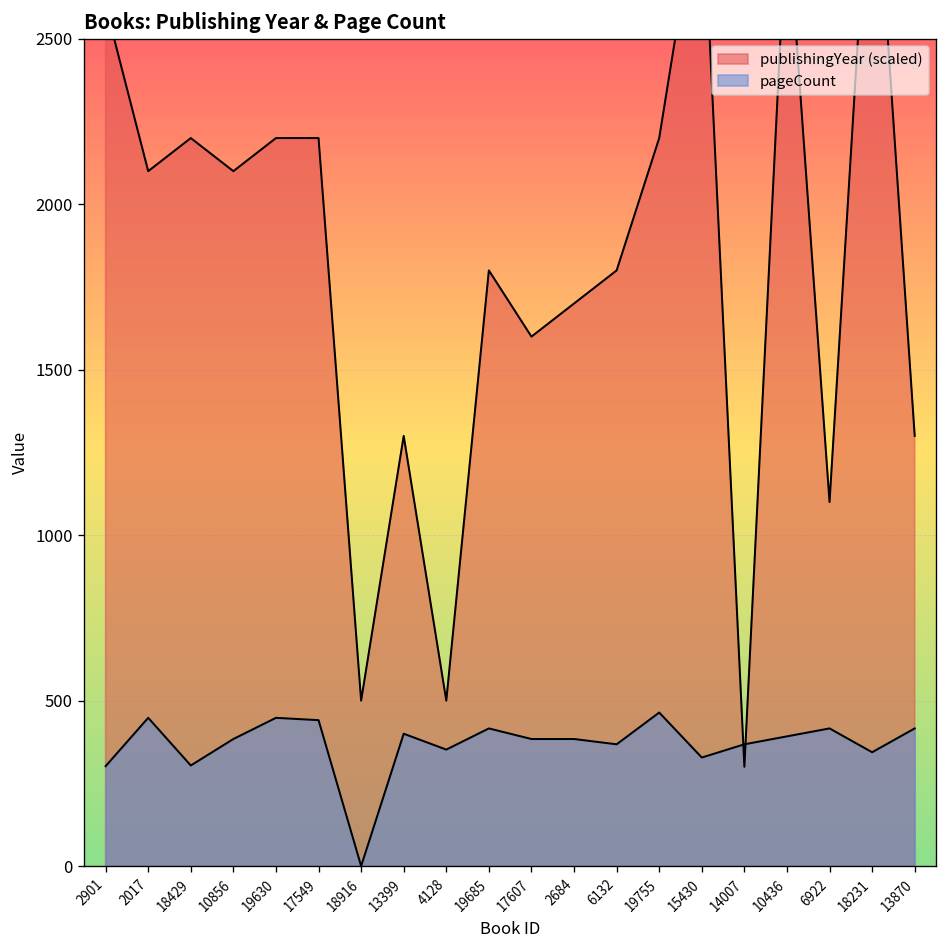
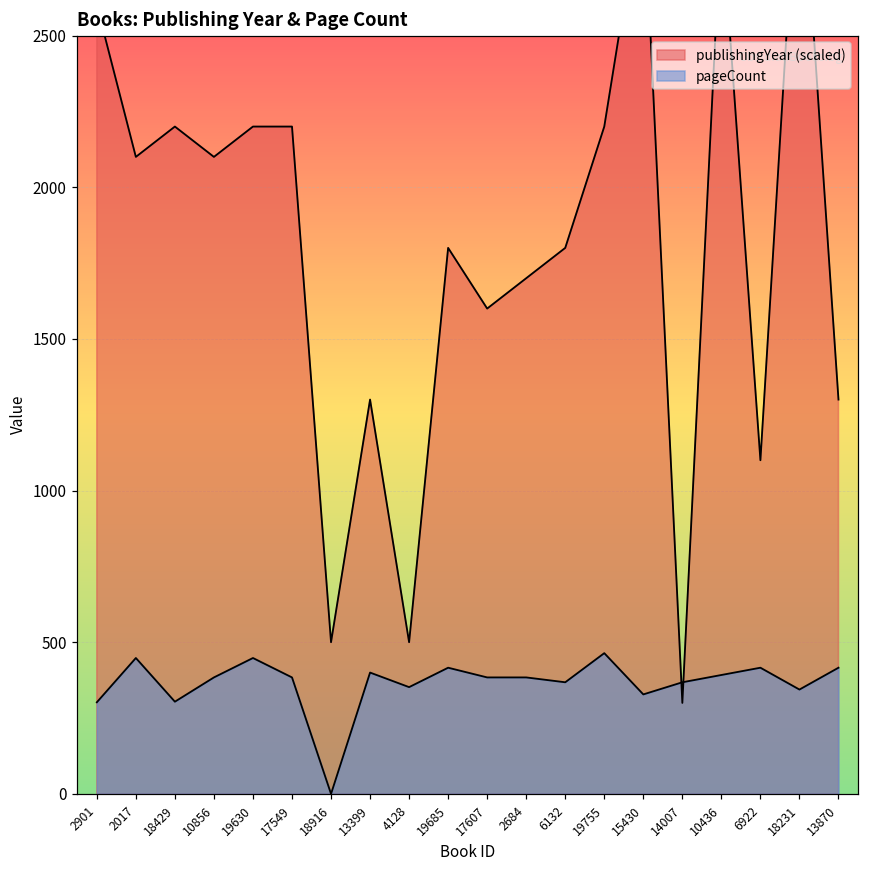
  {
    "publishingYear (scaled)": {
      "2017": 2100,
      "18429": 2200,
      "10856": 2100,
      "19630": 2200,
      "17549": 2200,
      "18916": 500,
      "13399": 1300,
      "4128": 500,
      "19685": 1800,
      "17607": 1600,
      "2684": 1700,
      "6132": 1800,
      "19755": 2200,
      "14007": 300,
      "6922": 1100,
      "13870": 1300
    },
    "pageCount": {
      "2901": 300,
      "2017": 450,
      "18429": 300,
      "10856": 380,
      "19630": 450,
-     "17549": 440,
+     "17549": 380,
      "18916": 0,
      "13399": 400,
      "4128": 350,
      "19685": 420,
      "17607": 380,
      "2684": 380,
      "6132": 370,
      "19755": 460,
      "15430": 330,
      "14007": 370,
      "10436": 390,
      "6922": 420,
      "18231": 340,
      "13870": 420
    }
  }
